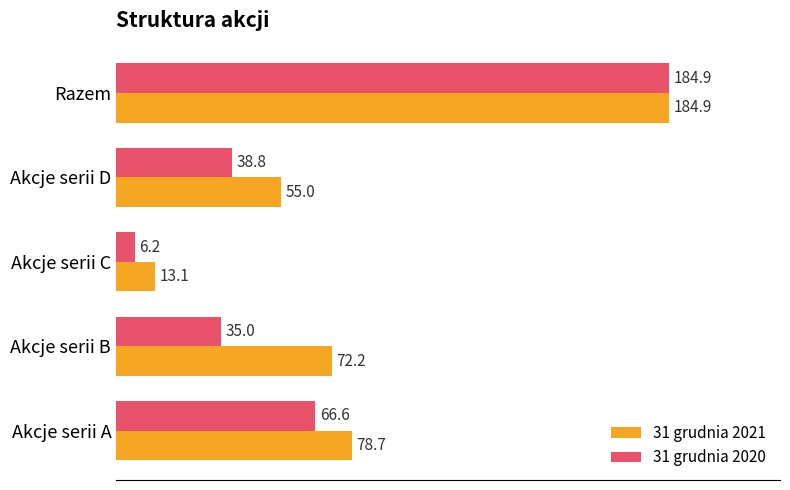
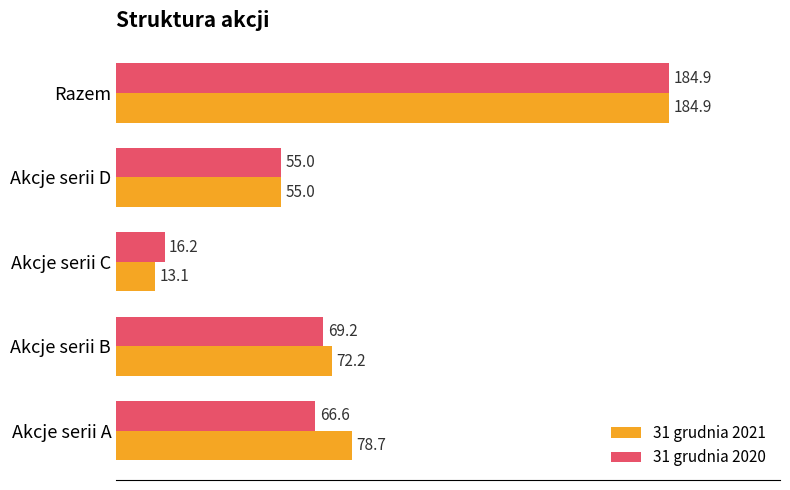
  {
    "31 grudnia 2021": {
      "Razem": 184.9,
      "Akcje serii D": 55.0,
      "Akcje serii C": 13.1,
      "Akcje serii B": 72.2,
      "Akcje serii A": 78.7
    },
    "31 grudnia 2020": {
      "Razem": 184.9,
-     "Akcje serii D": 38.8,
-     "Akcje serii C": 6.2,
-     "Akcje serii B": 35.0,
+     "Akcje serii D": 55.0,
+     "Akcje serii C": 16.2,
+     "Akcje serii B": 69.2,
      "Akcje serii A": 66.6
    }
  }
